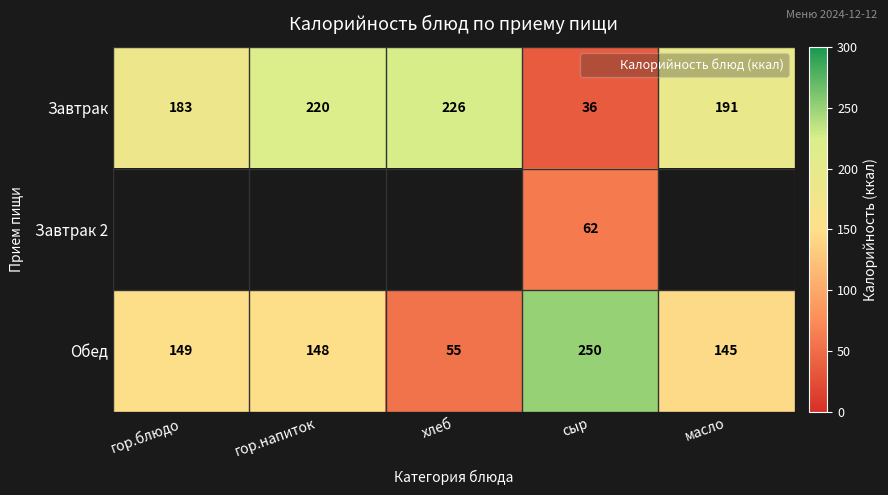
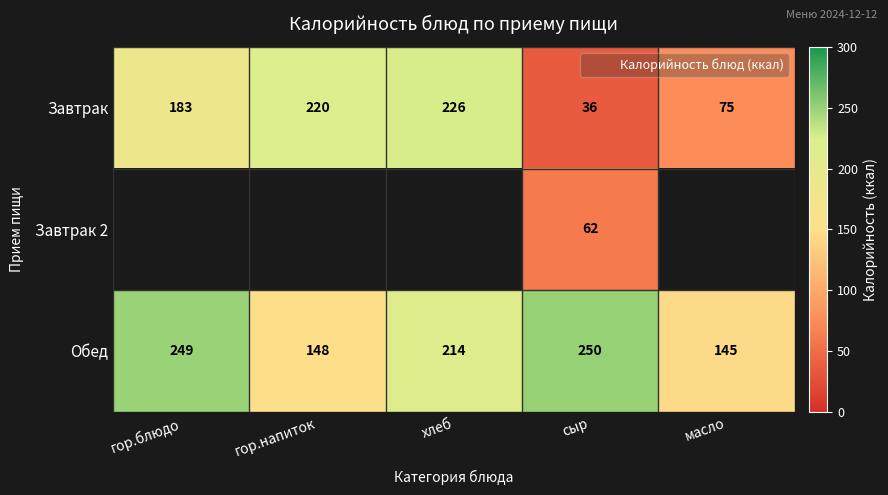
  {
    "Завтрак": {
      "гор.блюдо": 183,
      "гор.напиток": 220,
      "хлеб": 226,
      "сыр": 36,
-     "масло": 191
+     "масло": 75
    },
    "Завтрак 2": {
      "сыр": 62
    },
    "Обед": {
-     "гор.блюдо": 149,
+     "гор.блюдо": 249,
      "гор.напиток": 148,
-     "хлеб": 55,
+     "хлеб": 214,
      "сыр": 250,
      "масло": 145
    }
  }
